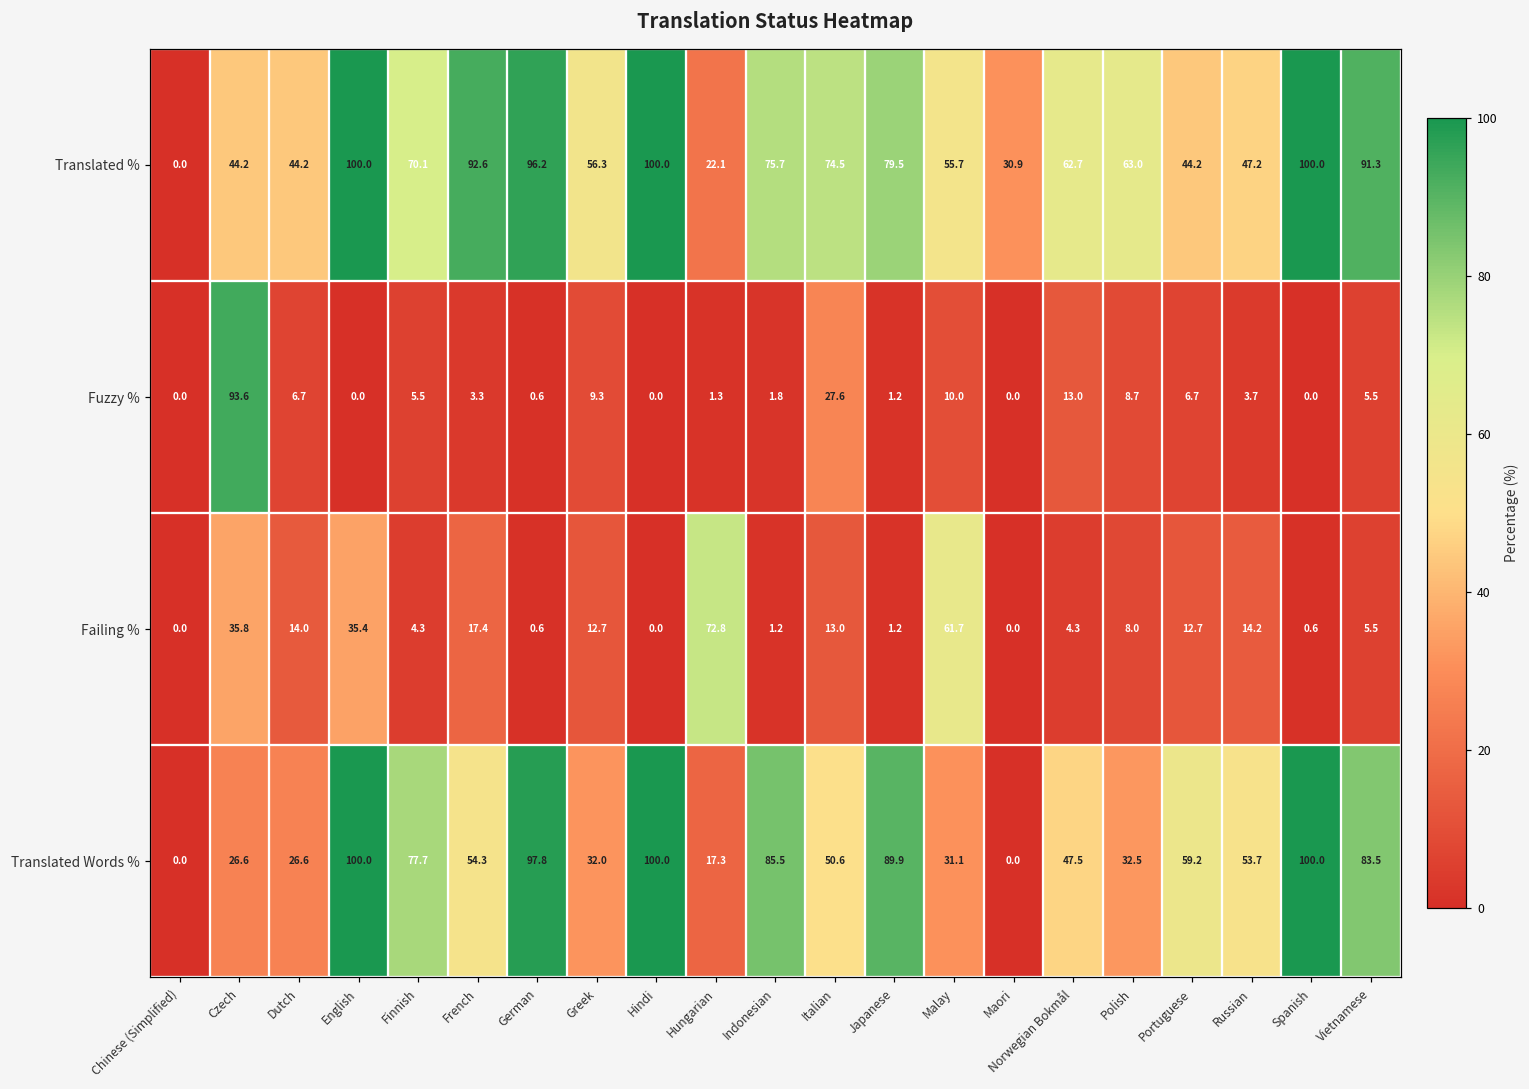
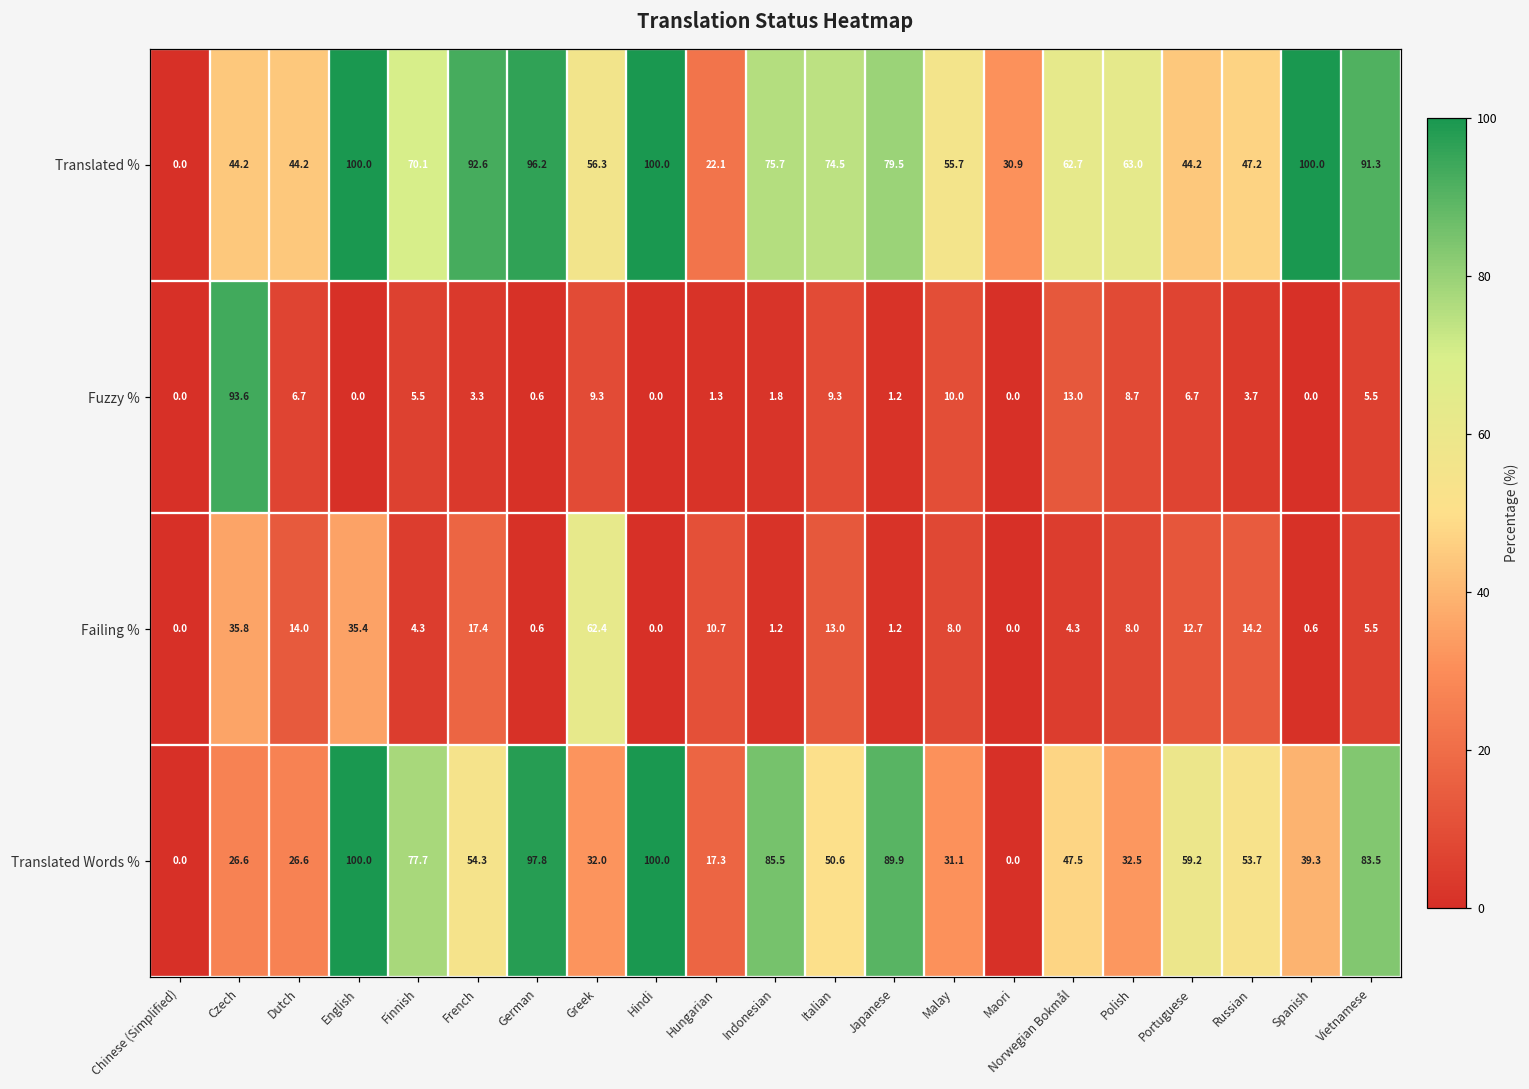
  {
    "Translated %": {
      "Chinese (Simplified)": 0.0,
      "Czech": 44.2,
      "Dutch": 44.2,
      "English": 100.0,
      "Finnish": 70.1,
      "French": 92.6,
      "German": 96.2,
      "Greek": 56.3,
      "Hindi": 100.0,
      "Hungarian": 22.1,
      "Indonesian": 75.7,
      "Italian": 74.5,
      "Japanese": 79.5,
      "Malay": 55.7,
      "Maori": 30.9,
      "Norwegian Bokmål": 62.7,
      "Polish": 63.0,
      "Portuguese": 44.2,
      "Russian": 47.2,
      "Spanish": 100.0,
      "Vietnamese": 91.3
    },
    "Fuzzy %": {
      "Chinese (Simplified)": 0.0,
      "Czech": 93.6,
      "Dutch": 6.7,
      "English": 0.0,
      "Finnish": 5.5,
      "French": 3.3,
      "German": 0.6,
      "Greek": 9.3,
      "Hindi": 0.0,
      "Hungarian": 1.3,
      "Indonesian": 1.8,
-     "Italian": 27.6,
+     "Italian": 9.3,
      "Japanese": 1.2,
      "Malay": 10.0,
      "Maori": 0.0,
      "Norwegian Bokmål": 13.0,
      "Polish": 8.7,
      "Portuguese": 6.7,
      "Russian": 3.7,
      "Spanish": 0.0,
      "Vietnamese": 5.5
    },
    "Failing %": {
      "Chinese (Simplified)": 0.0,
      "Czech": 35.8,
      "Dutch": 14.0,
      "English": 35.4,
      "Finnish": 4.3,
      "French": 17.4,
      "German": 0.6,
-     "Greek": 12.7,
+     "Greek": 62.4,
      "Hindi": 0.0,
-     "Hungarian": 72.8,
+     "Hungarian": 10.7,
      "Indonesian": 1.2,
      "Italian": 13.0,
      "Japanese": 1.2,
-     "Malay": 61.7,
+     "Malay": 8.0,
      "Maori": 0.0,
      "Norwegian Bokmål": 4.3,
      "Polish": 8.0,
      "Portuguese": 12.7,
      "Russian": 14.2,
      "Spanish": 0.6,
      "Vietnamese": 5.5
    },
    "Translated Words %": {
      "Chinese (Simplified)": 0.0,
      "Czech": 26.6,
      "Dutch": 26.6,
      "English": 100.0,
      "Finnish": 77.7,
      "French": 54.3,
      "German": 97.8,
      "Greek": 32.0,
      "Hindi": 100.0,
      "Hungarian": 17.3,
      "Indonesian": 85.5,
      "Italian": 50.6,
      "Japanese": 89.9,
      "Malay": 31.1,
      "Maori": 0.0,
      "Norwegian Bokmål": 47.5,
      "Polish": 32.5,
      "Portuguese": 59.2,
      "Russian": 53.7,
-     "Spanish": 100.0,
+     "Spanish": 39.3,
      "Vietnamese": 83.5
    }
  }
